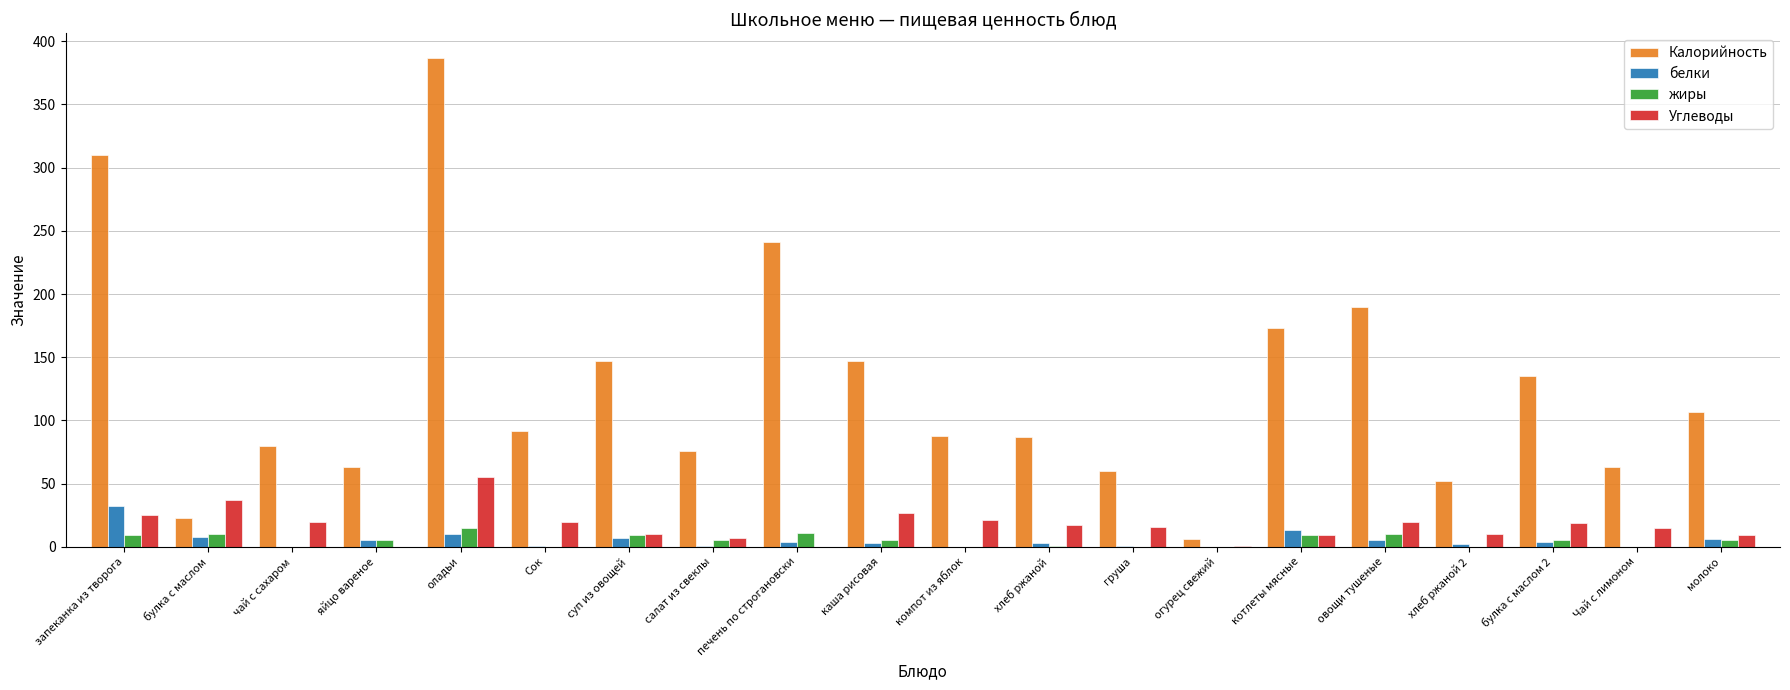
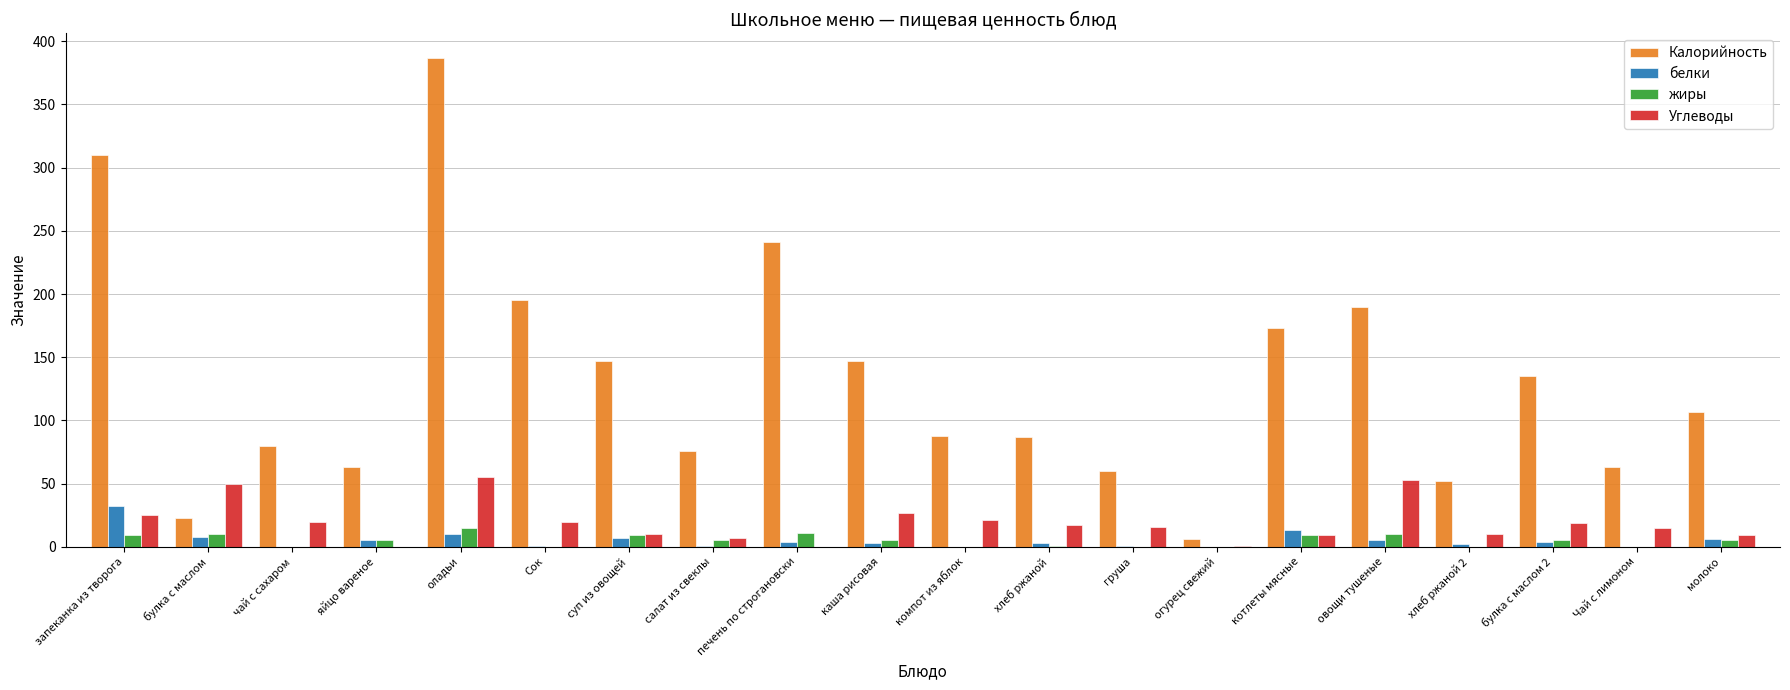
  {
    "Калорийность": {
      "запеканка из творога": 310,
      "булка с маслом": 23,
      "чай с сахаром": 80,
      "яйцо вареное": 63,
      "оладьи": 387,
-     "Сок": 92,
+     "Сок": 195,
      "суп из овощей": 147,
      "салат из свеклы": 76,
      "печень по строгановски": 241,
      "каша рисовая": 147,
      "компот из яблок": 88,
      "хлеб ржаной": 87,
      "груша": 60,
      "огурец свежий": 6,
      "котлеты мясные": 173,
      "овощи тушеные": 190,
      "хлеб ржаной 2": 52,
      "булка с маслом 2": 135,
      "Чай с лимоном": 63,
      "молоко": 107
    },
    "белки": {
      "запеканка из творога": 32,
      "булка с маслом": 8,
      "чай с сахаром": 0,
      "яйцо вареное": 5,
      "оладьи": 10,
      "суп из овощей": 7,
      "печень по строгановски": 4,
      "каша рисовая": 3,
      "компот из яблок": 0,
      "хлеб ржаной": 3,
      "огурец свежий": 0,
      "котлеты мясные": 13,
      "овощи тушеные": 5,
      "хлеб ржаной 2": 2,
      "булка с маслом 2": 4,
      "Чай с лимоном": 0,
      "молоко": 6
    },
    "жиры": {
      "запеканка из творога": 9,
      "булка с маслом": 10,
      "чай с сахаром": 0,
      "яйцо вареное": 5,
      "оладьи": 15,
      "Сок": 0,
      "суп из овощей": 9,
      "салат из свеклы": 5,
      "печень по строгановски": 11,
      "каша рисовая": 5,
      "компот из яблок": 0,
      "груша": 0,
      "огурец свежий": 0,
      "котлеты мясные": 9,
      "овощи тушеные": 10,
      "хлеб ржаной 2": 0,
      "булка с маслом 2": 5,
      "Чай с лимоном": 0,
      "молоко": 5
    },
    "Углеводы": {
      "запеканка из творога": 25,
-     "булка с маслом": 37,
+     "булка с маслом": 50,
      "чай с сахаром": 20,
      "яйцо вареное": 0,
      "оладьи": 55,
      "Сок": 20,
      "суп из овощей": 10,
      "салат из свеклы": 7,
      "печень по строгановски": 0,
      "каша рисовая": 27,
      "компот из яблок": 21,
      "хлеб ржаной": 17,
      "груша": 16,
      "котлеты мясные": 9,
-     "овощи тушеные": 20,
+     "овощи тушеные": 53,
      "хлеб ржаной 2": 10,
      "булка с маслом 2": 19,
      "Чай с лимоном": 15,
      "молоко": 9
    }
  }
